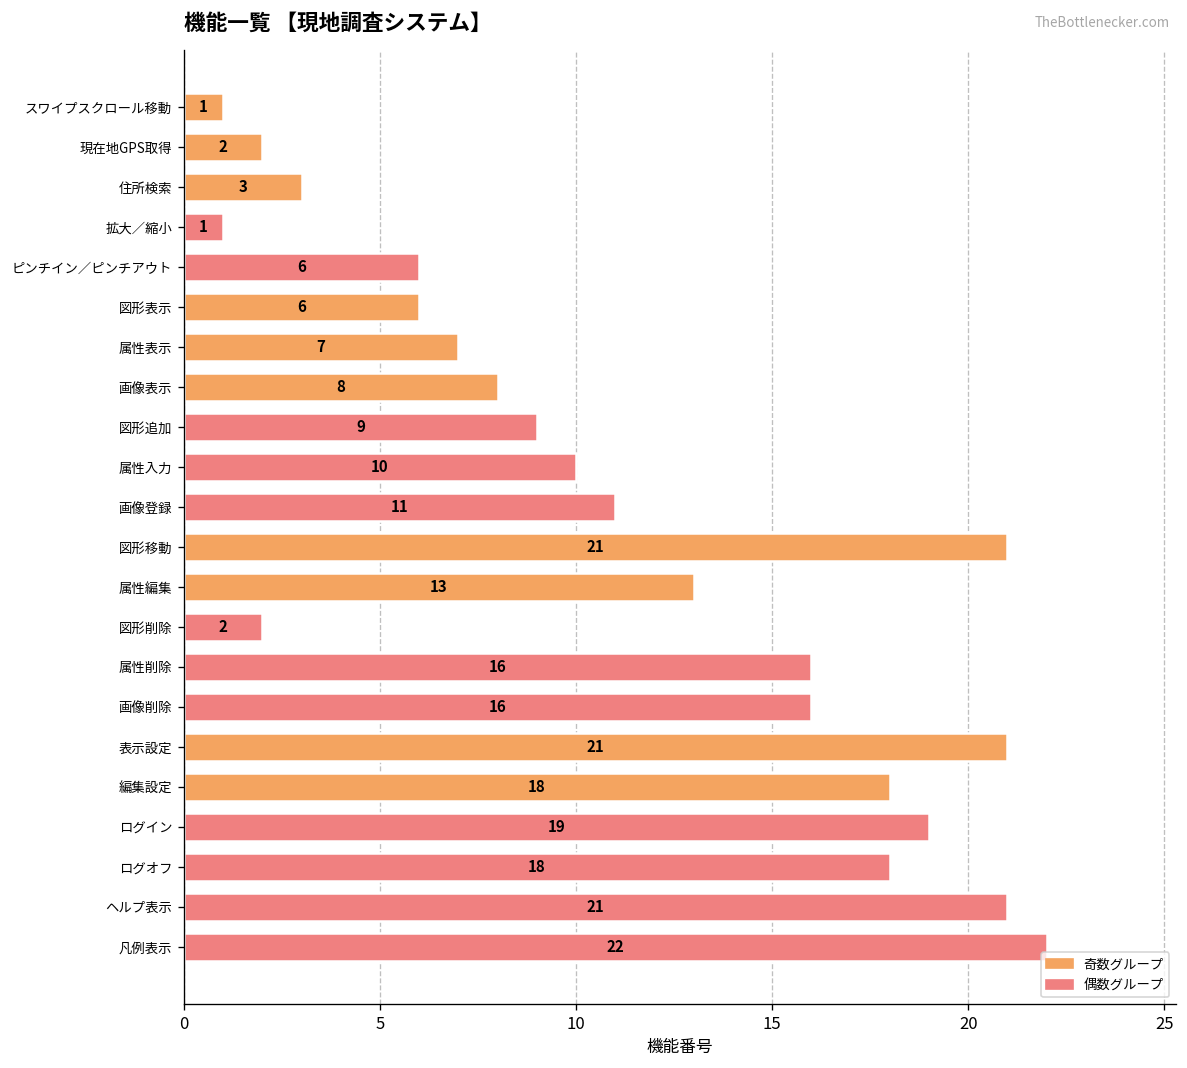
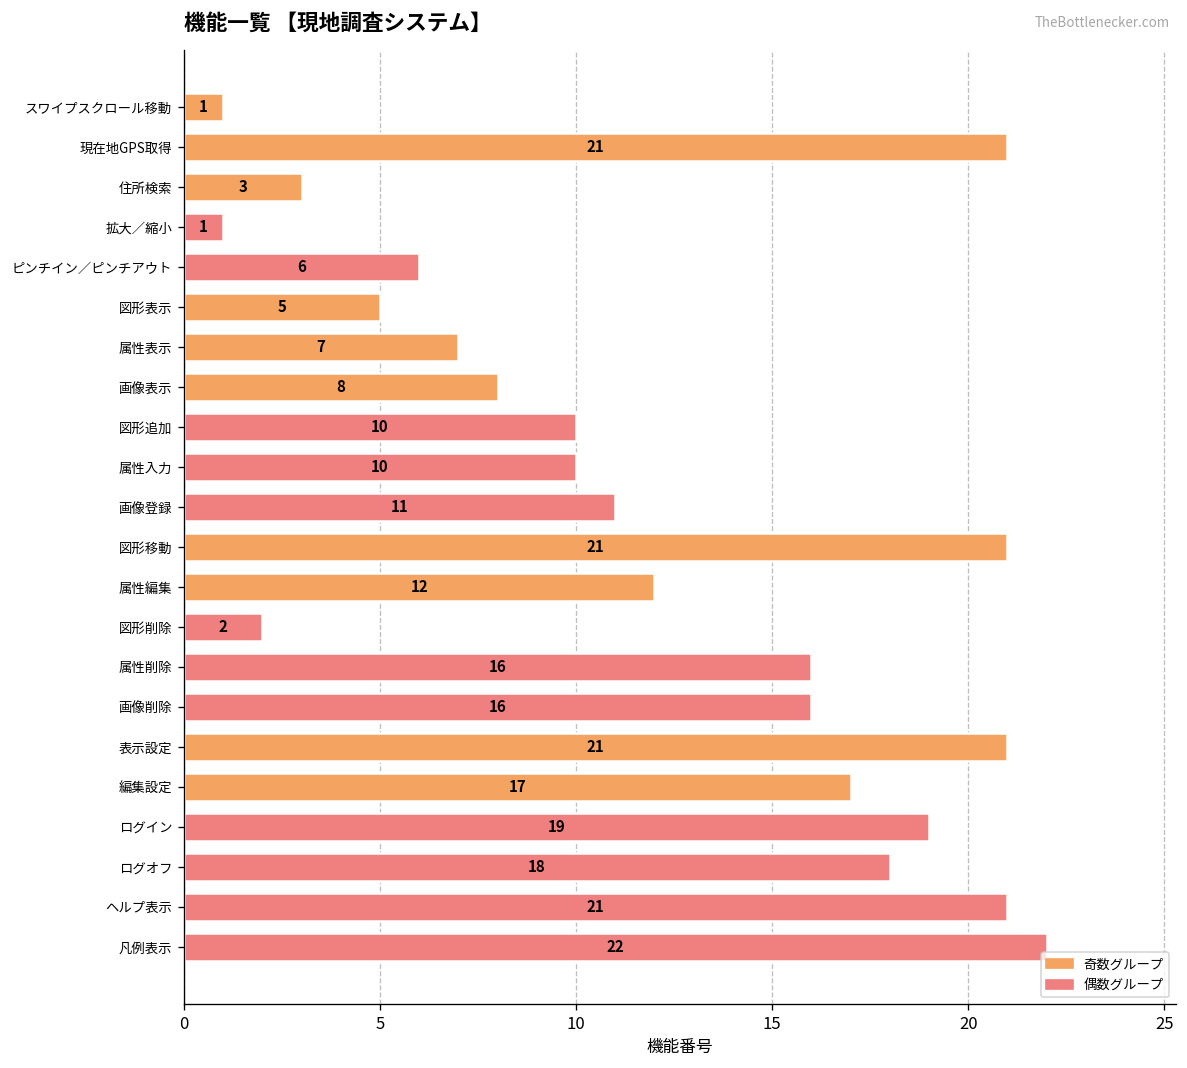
  {
    "スワイプスクロール移動": 1,
-   "現在地GPS取得": 2,
+   "現在地GPS取得": 21,
    "住所検索": 3,
    "拡大／縮小": 1,
    "ピンチイン／ピンチアウト": 6,
-   "図形表示": 6,
+   "図形表示": 5,
    "属性表示": 7,
    "画像表示": 8,
-   "図形追加": 9,
+   "図形追加": 10,
    "属性入力": 10,
    "画像登録": 11,
    "図形移動": 21,
-   "属性編集": 13,
+   "属性編集": 12,
    "図形削除": 2,
    "属性削除": 16,
    "画像削除": 16,
    "表示設定": 21,
-   "編集設定": 18,
+   "編集設定": 17,
    "ログイン": 19,
    "ログオフ": 18,
    "ヘルプ表示": 21,
    "凡例表示": 22
  }
